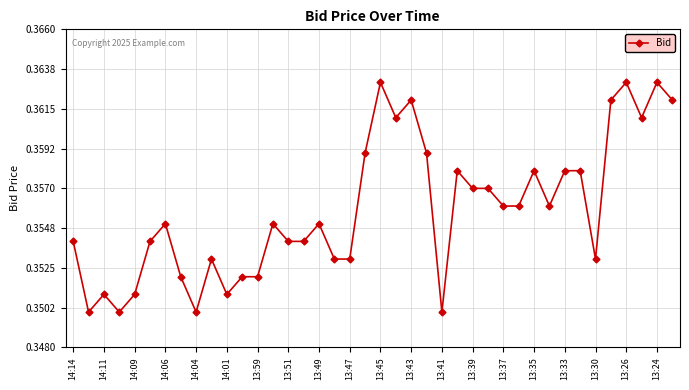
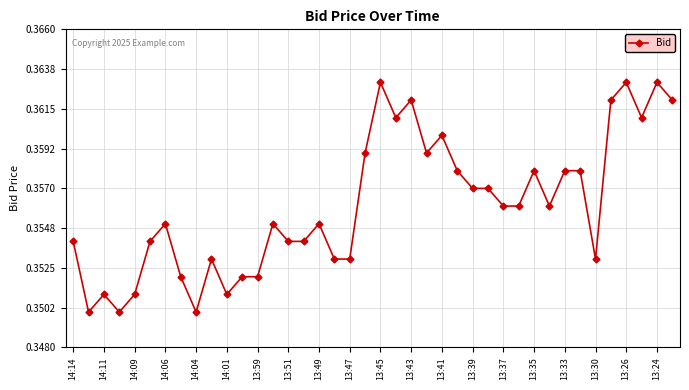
  {
    "14:14": 0.3540,
    "14:11": 0.3510,
    "14:09": 0.3510,
    "14:06": 0.3550,
    "14:04": 0.35,
    "14:01": 0.3510,
    "13:59": 0.3520,
    "13:51": 0.3540,
    "13:49": 0.3550,
    "13:47": 0.3530,
    "13:45": 0.3630,
    "13:43": 0.3620,
-   "13:41": 0.35,
+   "13:41": 0.36,
    "13:39": 0.3570,
    "13:37": 0.3560,
    "13:35": 0.3580,
    "13:33": 0.3580,
    "13:30": 0.3530,
    "13:26": 0.3630,
    "13:24": 0.3630
  }
